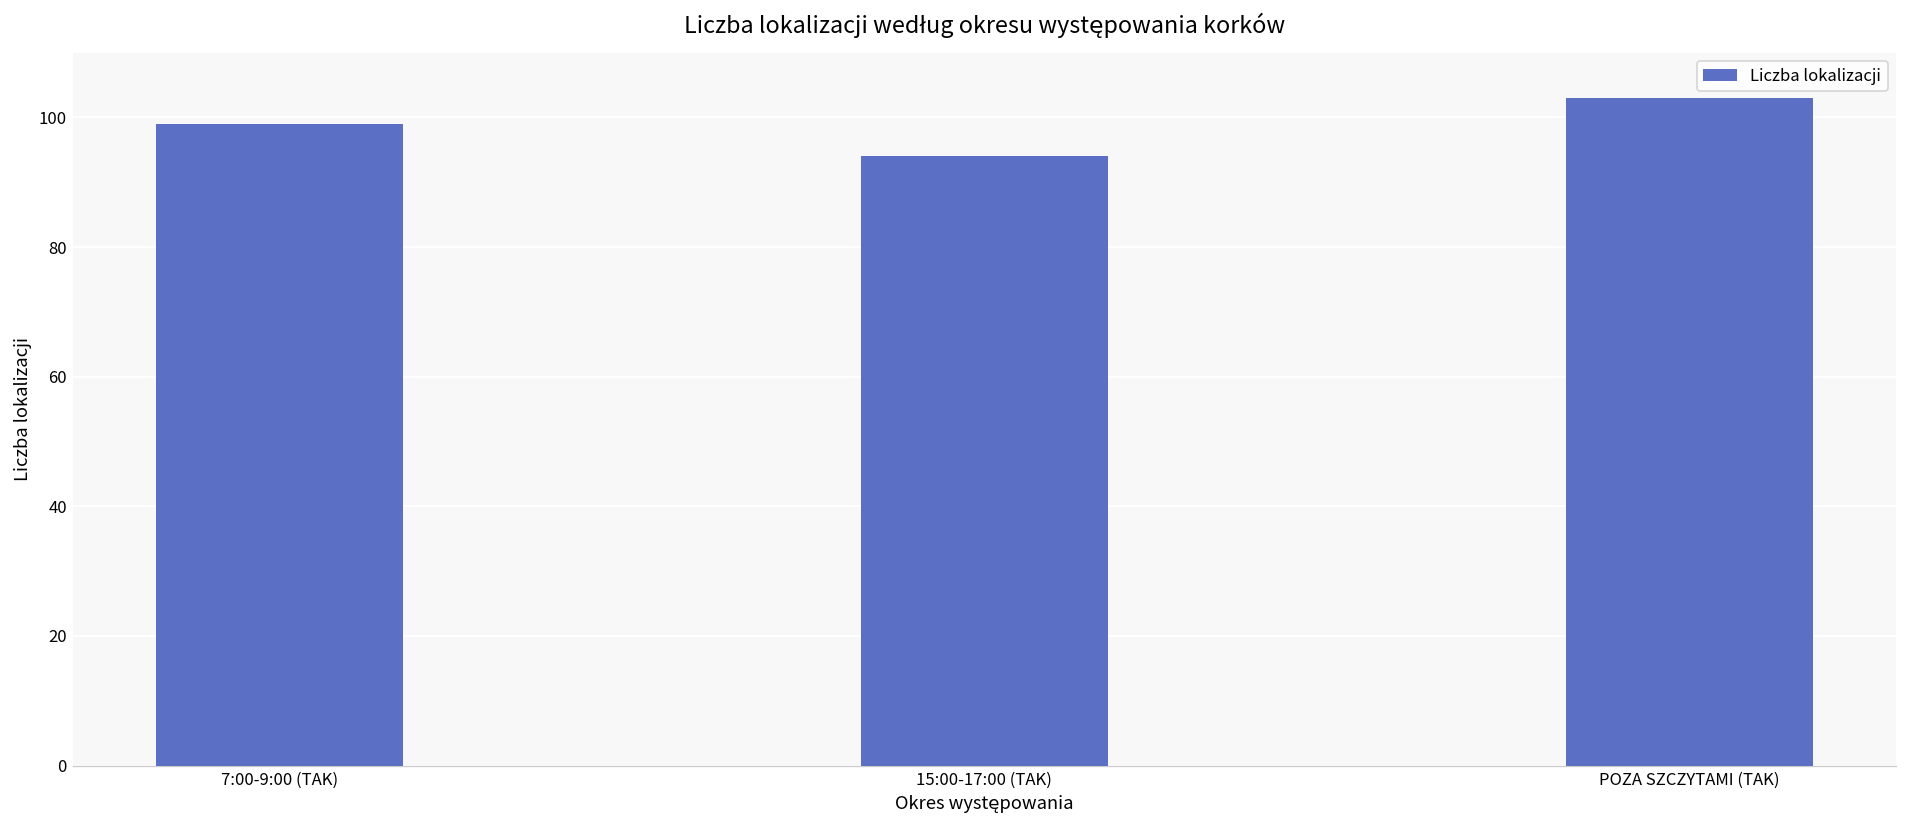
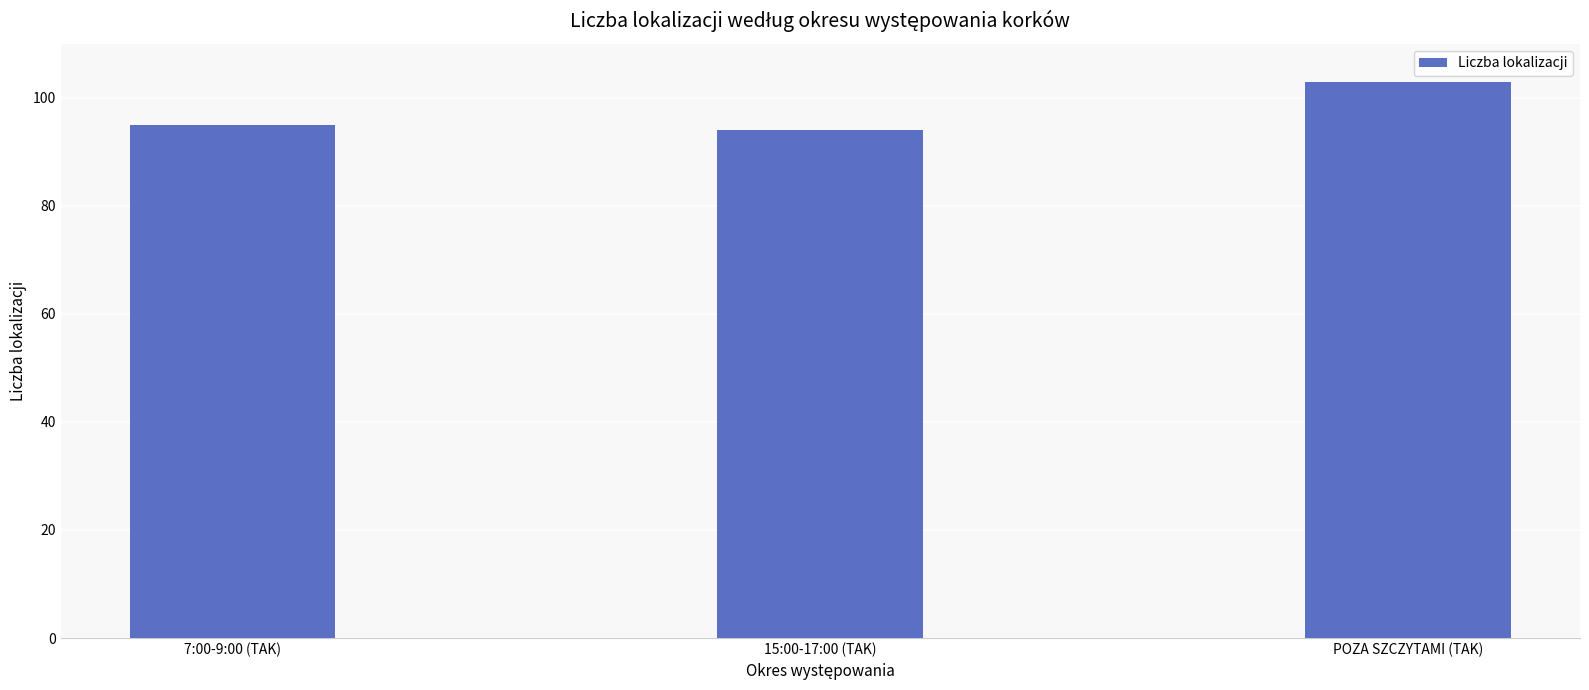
  {
-   "7:00-9:00 (TAK)": 99,
+   "7:00-9:00 (TAK)": 95,
    "15:00-17:00 (TAK)": 94,
    "POZA SZCZYTAMI (TAK)": 103
  }
